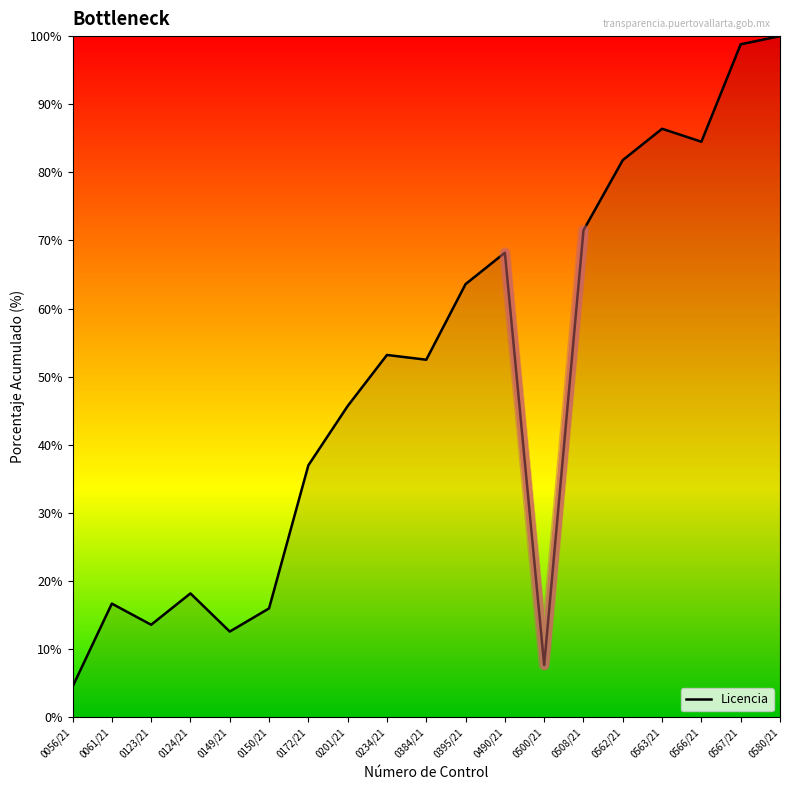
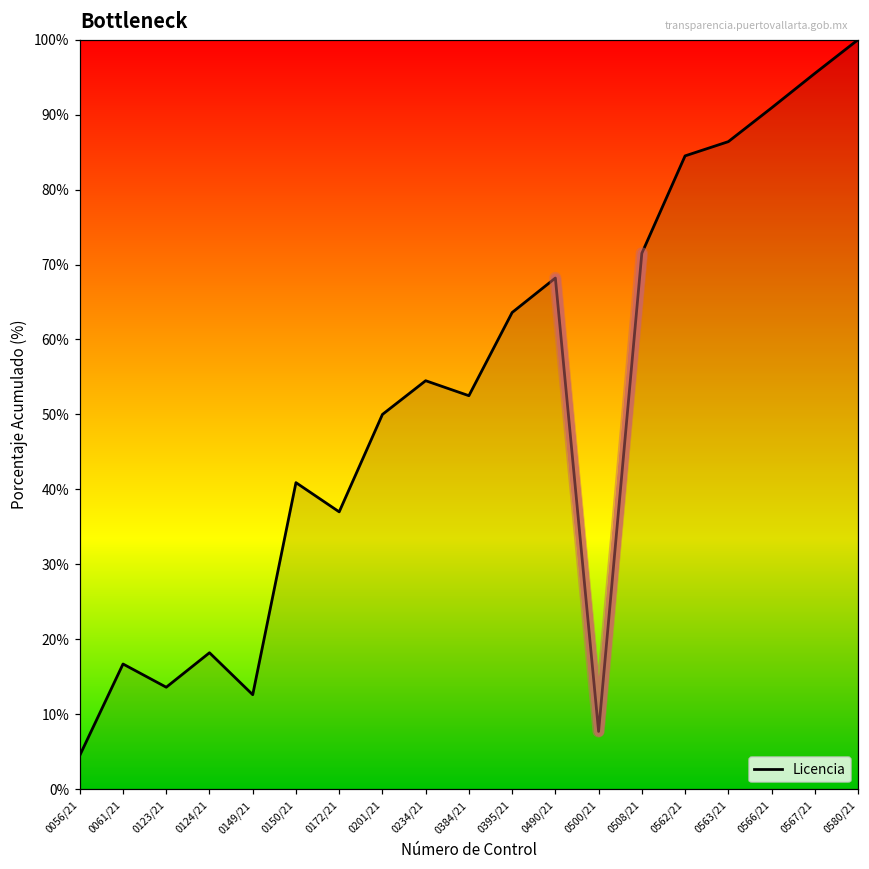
  {
    "Licencia": {
      "0056/21": "5%",
      "0061/21": "17%",
      "0123/21": "14%",
      "0124/21": "18%",
      "0149/21": "13%",
-     "0150/21": "16%",
+     "0150/21": "41%",
      "0172/21": "37%",
-     "0201/21": "46%",
-     "0234/21": "53%",
+     "0201/21": "50%",
+     "0234/21": "55%",
      "0384/21": "53%",
      "0395/21": "64%",
-     "0562/21": "82%",
+     "0562/21": "85%",
      "0563/21": "86%",
-     "0566/21": "85%",
-     "0567/21": "99%",
+     "0566/21": "91%",
+     "0567/21": "96%",
      "0580/21": "100%"
    }
  }
